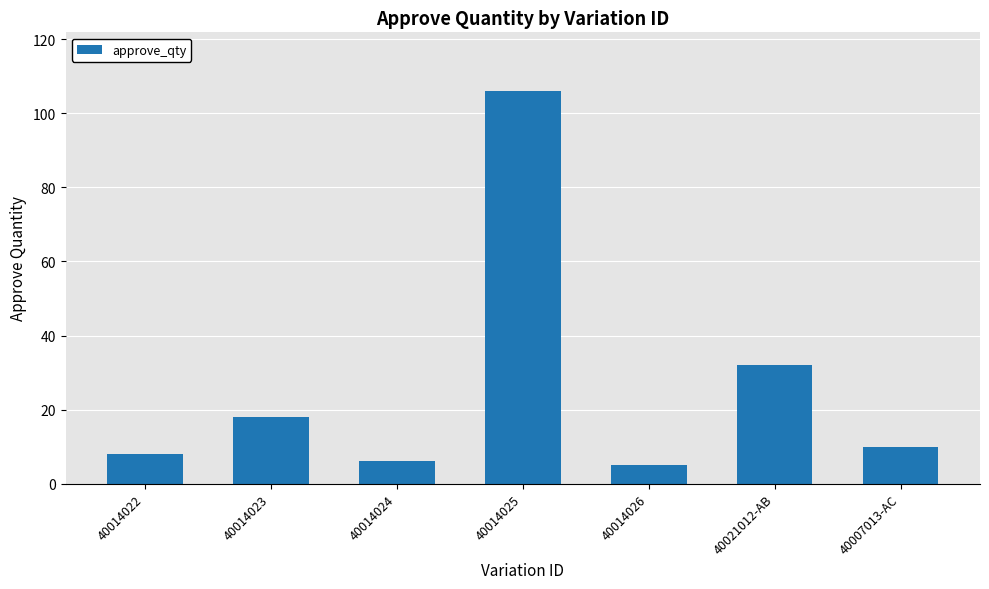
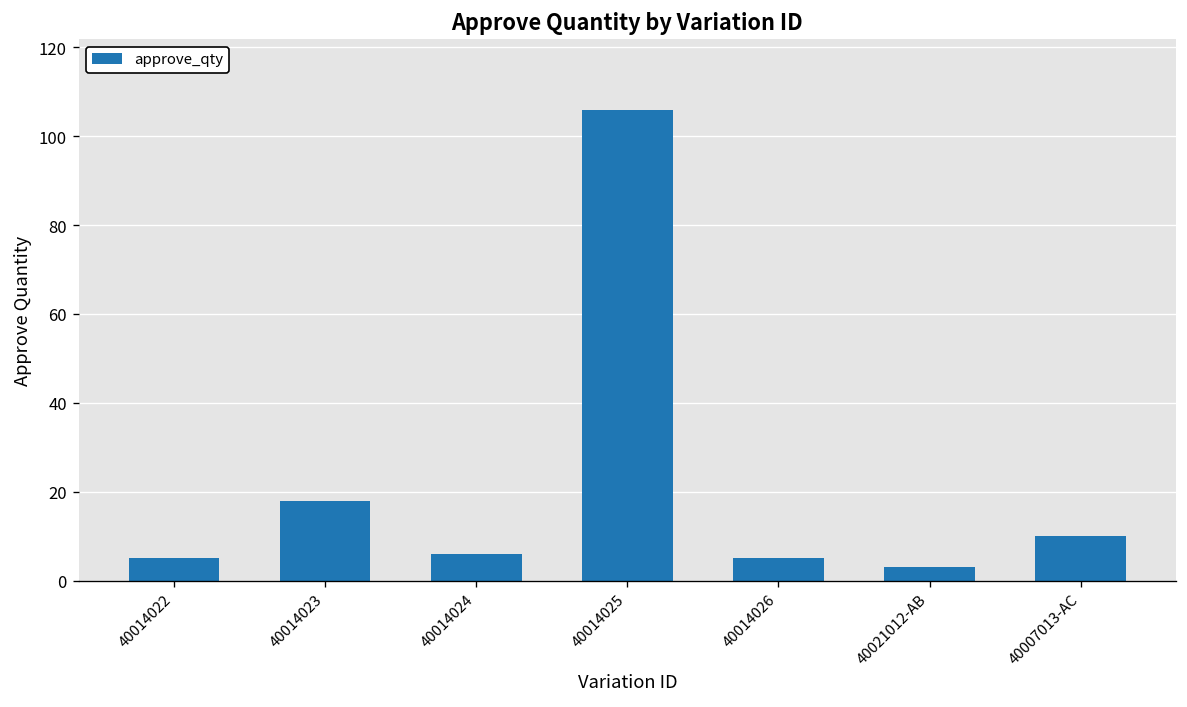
  {
-   "40014022": 8,
+   "40014022": 5,
    "40014023": 18,
    "40014024": 6,
    "40014025": 106,
    "40014026": 5,
-   "40021012-AB": 32,
+   "40021012-AB": 3,
    "40007013-AC": 10
  }
